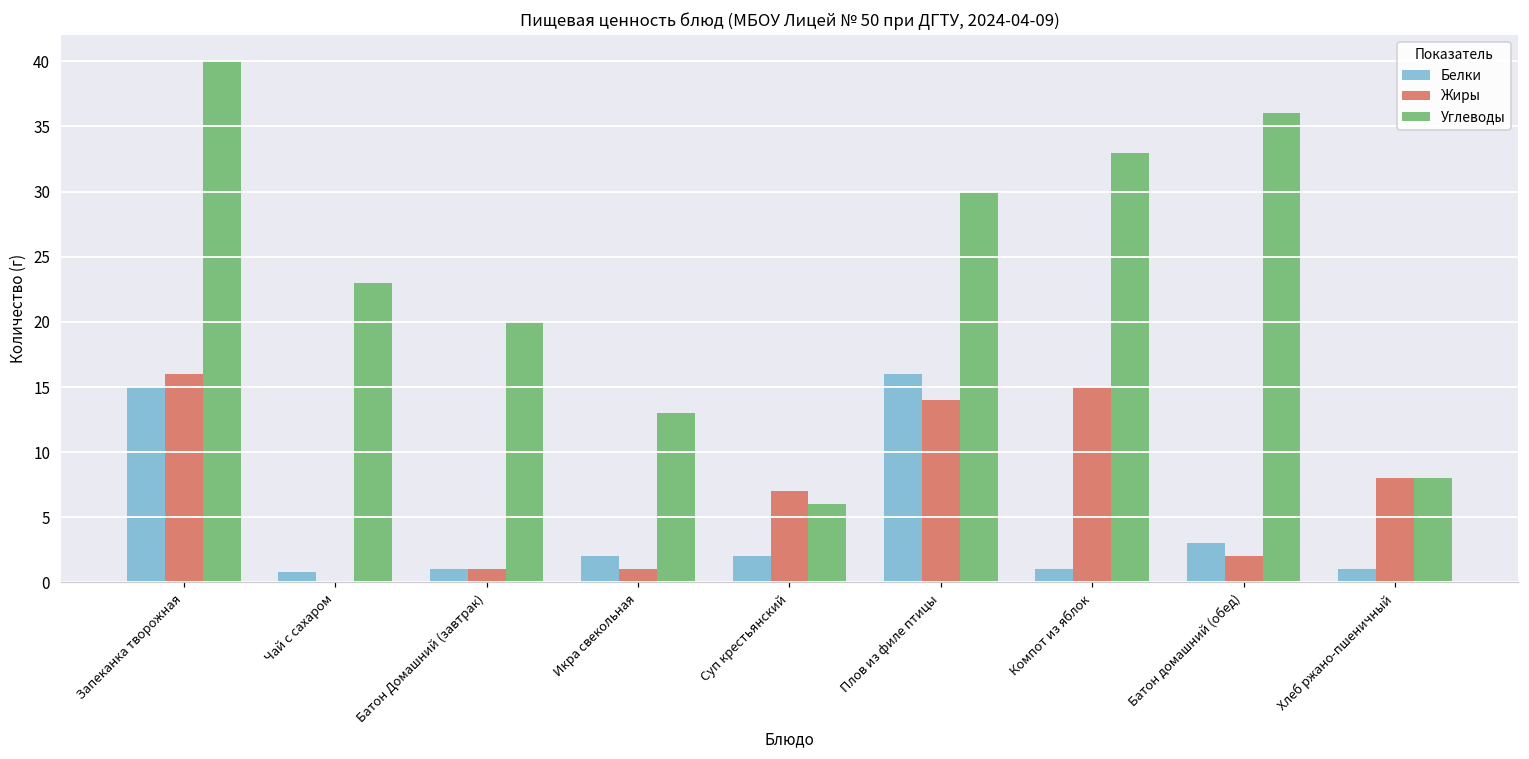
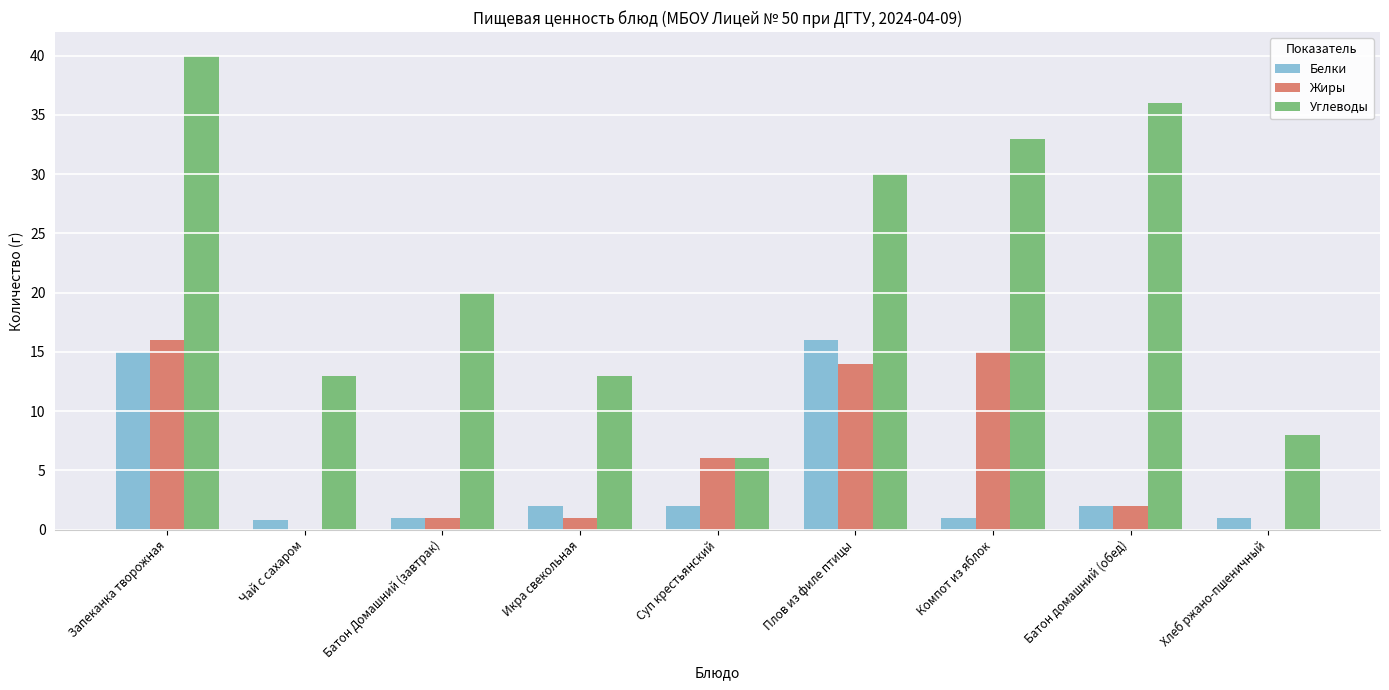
  {
    "Белки": {
      "Запеканка творожная": 15,
      "Чай с сахаром": 1,
      "Батон Домашний (завтрак)": 1,
      "Икра свекольная": 2,
      "Суп крестьянский": 2,
      "Плов из филе птицы": 16,
      "Компот из яблок": 1,
-     "Батон домашний (обед)": 3,
+     "Батон домашний (обед)": 2,
      "Хлеб ржано-пшеничный": 1
    },
    "Жиры": {
      "Запеканка творожная": 16,
      "Чай с сахаром": 0,
      "Батон Домашний (завтрак)": 1,
      "Икра свекольная": 1,
-     "Суп крестьянский": 7,
+     "Суп крестьянский": 6,
      "Плов из филе птицы": 14,
      "Компот из яблок": 15,
      "Батон домашний (обед)": 2,
-     "Хлеб ржано-пшеничный": 8
+     "Хлеб ржано-пшеничный": 0
    },
    "Углеводы": {
      "Запеканка творожная": 40,
-     "Чай с сахаром": 23,
+     "Чай с сахаром": 13,
      "Батон Домашний (завтрак)": 20,
      "Икра свекольная": 13,
      "Суп крестьянский": 6,
      "Плов из филе птицы": 30,
      "Компот из яблок": 33,
      "Батон домашний (обед)": 36,
      "Хлеб ржано-пшеничный": 8
    }
  }
